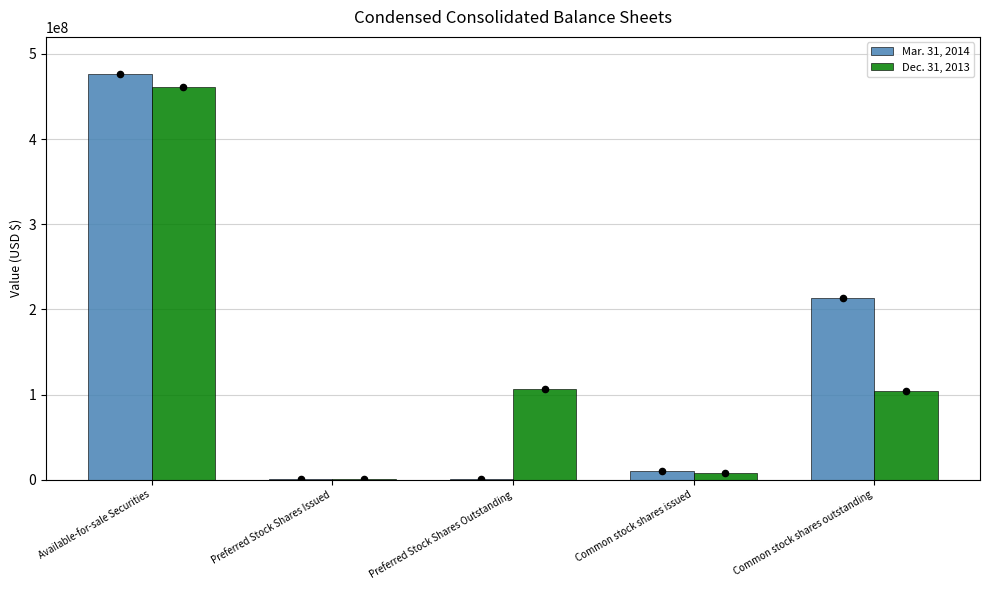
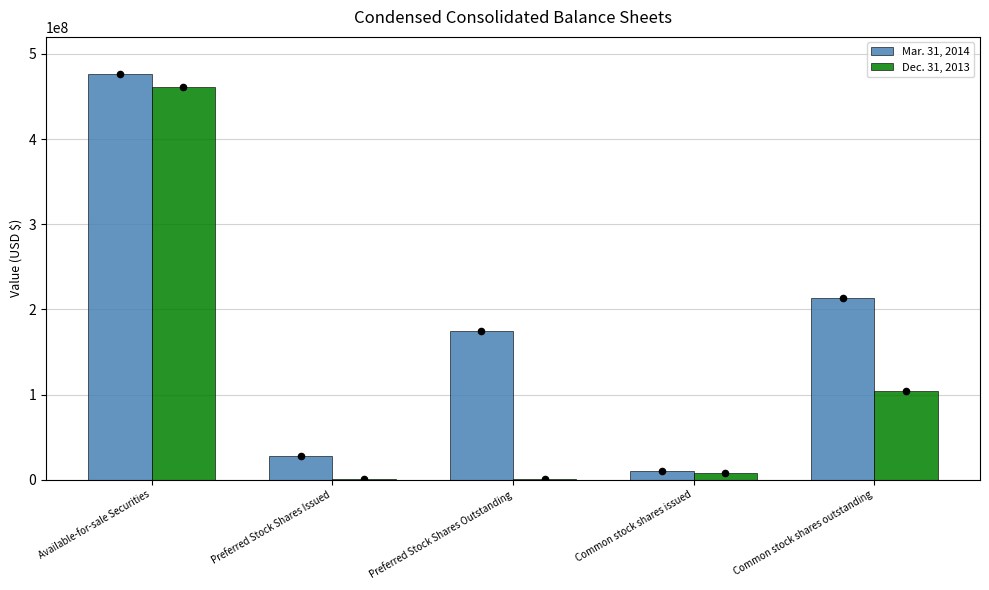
  {
    "Mar. 31, 2014": {
      "Available-for-sale Securities": 480000000,
-     "Preferred Stock Shares Issued": 0,
-     "Preferred Stock Shares Outstanding": 0,
+     "Preferred Stock Shares Issued": 30000000,
+     "Preferred Stock Shares Outstanding": 170000000,
      "Common stock shares issued": 10000000,
      "Common stock shares outstanding": 210000000
    },
    "Dec. 31, 2013": {
      "Available-for-sale Securities": 460000000,
-     "Preferred Stock Shares Outstanding": 110000000,
+     "Preferred Stock Shares Outstanding": 0,
      "Common stock shares issued": 10000000,
      "Common stock shares outstanding": 100000000
    }
  }
